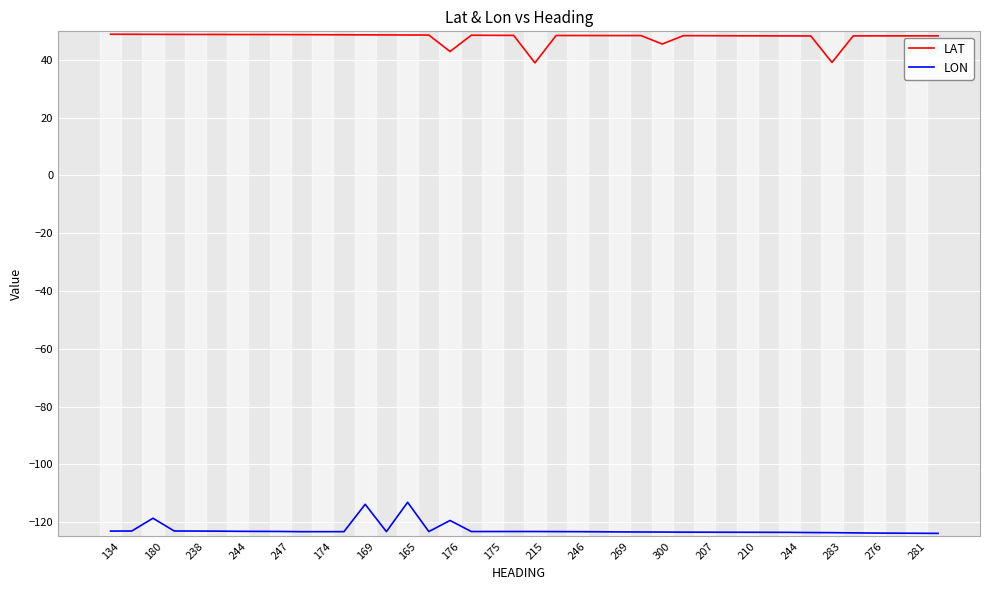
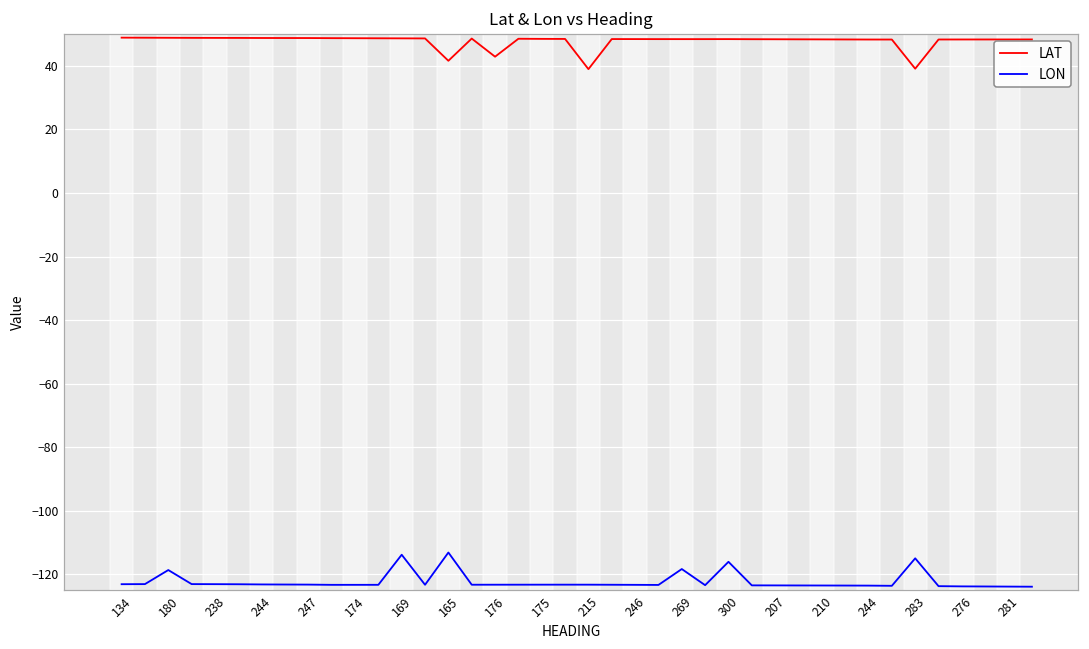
  {
    "LAT": {
      "134": 49,
      "180": 49,
      "238": 49,
      "247": 49,
      "174": 49,
      "169": 49,
-     "165": 49,
+     "165": 42,
      "176": 43,
      "175": 48,
      "215": 39,
      "246": 48,
      "269": 48,
-     "300": 45,
+     "300": 48,
      "207": 48,
      "210": 48,
      "283": 39,
      "276": 48,
      "281": 48
    },
    "LON": {
      "134": -123,
      "180": -119,
      "238": -123,
      "247": -123,
      "174": -123,
      "169": -114,
      "165": -113,
-     "176": -119,
+     "176": -123,
      "175": -123,
      "215": -123,
      "246": -123,
-     "269": -123,
-     "300": -123,
+     "269": -118,
+     "300": -116,
      "207": -123,
      "210": -123,
-     "283": -124,
+     "283": -115,
      "276": -124,
      "281": -124
    }
  }
